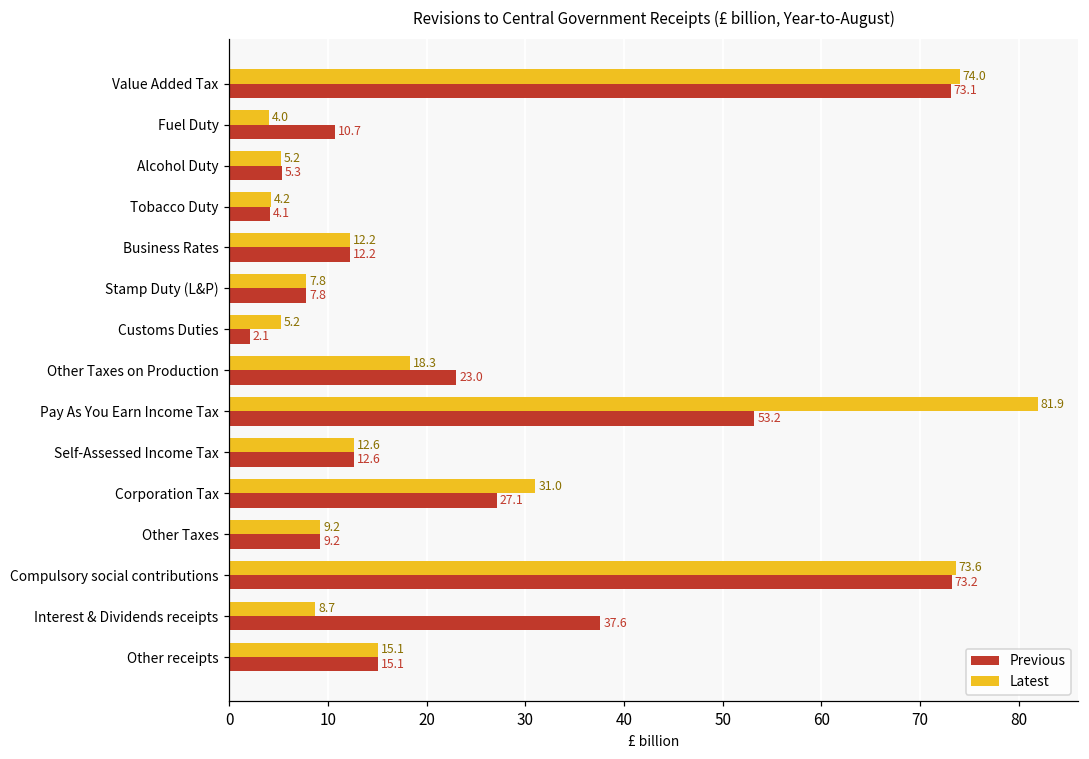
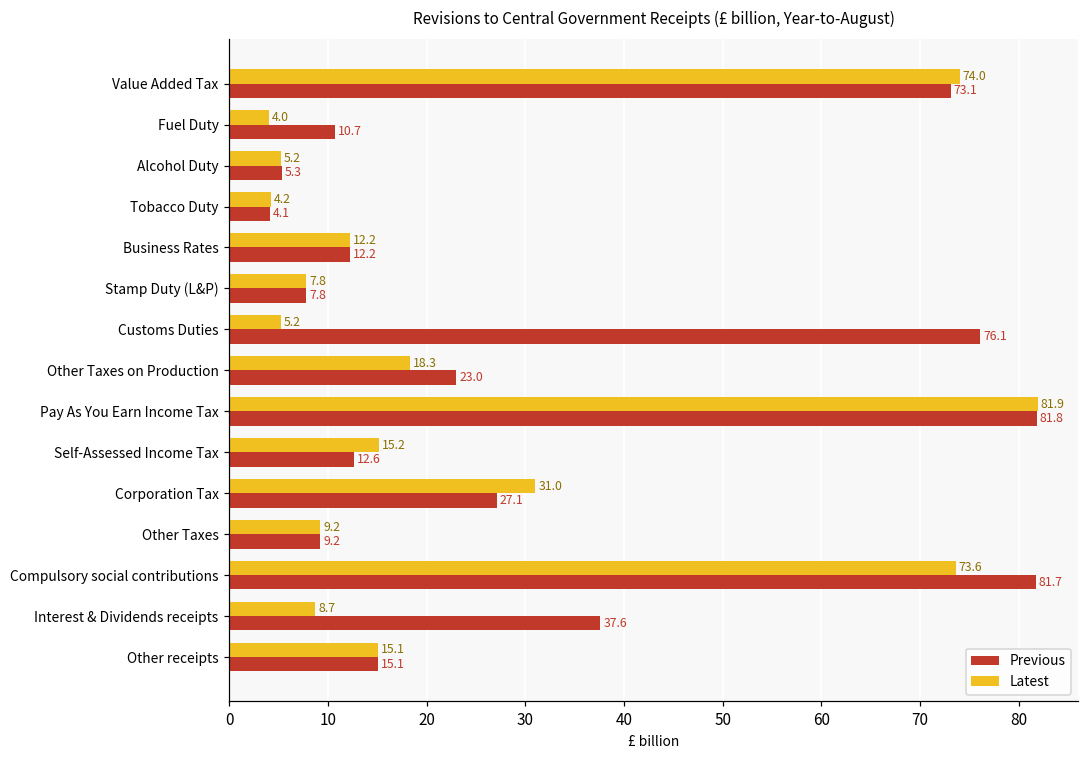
  {
    "Previous": {
      "Value Added Tax": 73.1,
      "Fuel Duty": 10.7,
      "Alcohol Duty": 5.3,
      "Tobacco Duty": 4.1,
      "Business Rates": 12.2,
      "Stamp Duty (L&P)": 7.8,
-     "Customs Duties": 2.1,
+     "Customs Duties": 76.1,
      "Other Taxes on Production": 23.0,
-     "Pay As You Earn Income Tax": 53.2,
+     "Pay As You Earn Income Tax": 81.8,
      "Self-Assessed Income Tax": 12.6,
      "Corporation Tax": 27.1,
      "Other Taxes": 9.2,
-     "Compulsory social contributions": 73.2,
+     "Compulsory social contributions": 81.7,
      "Interest & Dividends receipts": 37.6,
      "Other receipts": 15.1
    },
    "Latest": {
      "Value Added Tax": 74.0,
      "Fuel Duty": 4.0,
      "Alcohol Duty": 5.2,
      "Tobacco Duty": 4.2,
      "Business Rates": 12.2,
      "Stamp Duty (L&P)": 7.8,
      "Customs Duties": 5.2,
      "Other Taxes on Production": 18.3,
      "Pay As You Earn Income Tax": 81.9,
-     "Self-Assessed Income Tax": 12.6,
+     "Self-Assessed Income Tax": 15.2,
      "Corporation Tax": 31.0,
      "Other Taxes": 9.2,
      "Compulsory social contributions": 73.6,
      "Interest & Dividends receipts": 8.7,
      "Other receipts": 15.1
    }
  }
